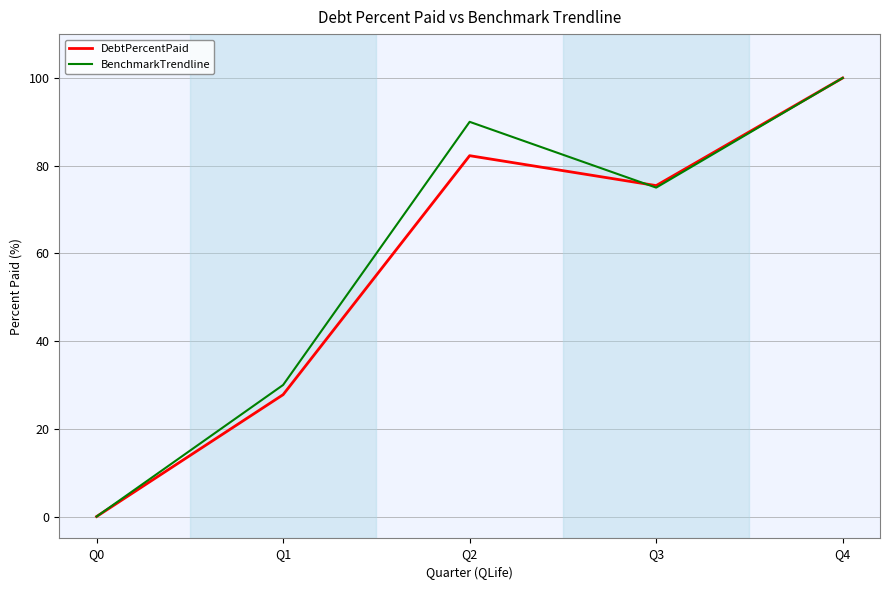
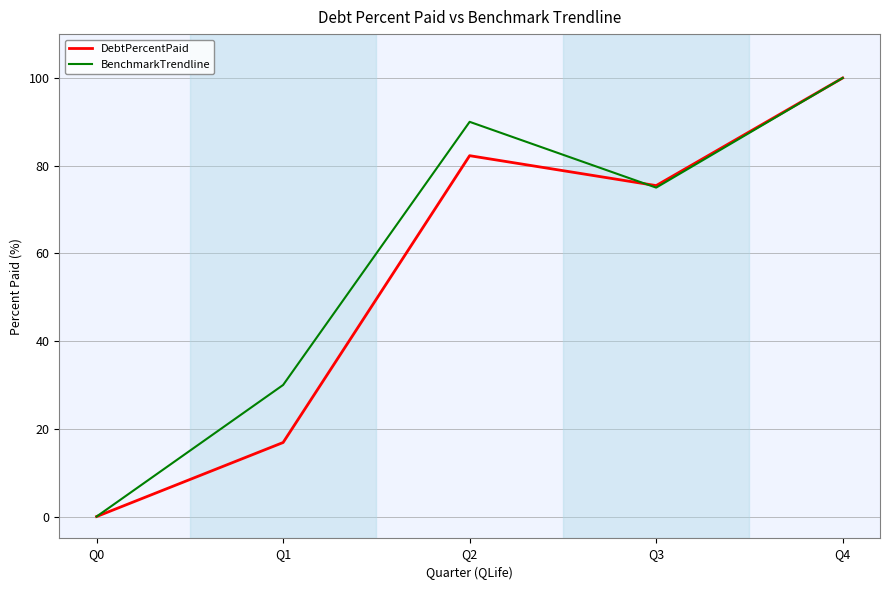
  {
    "DebtPercentPaid": {
-     "Q1": 28,
+     "Q1": 17,
      "Q2": 82
    },
    "BenchmarkTrendline": {
      "Q1": 30,
      "Q2": 90
    }
  }
